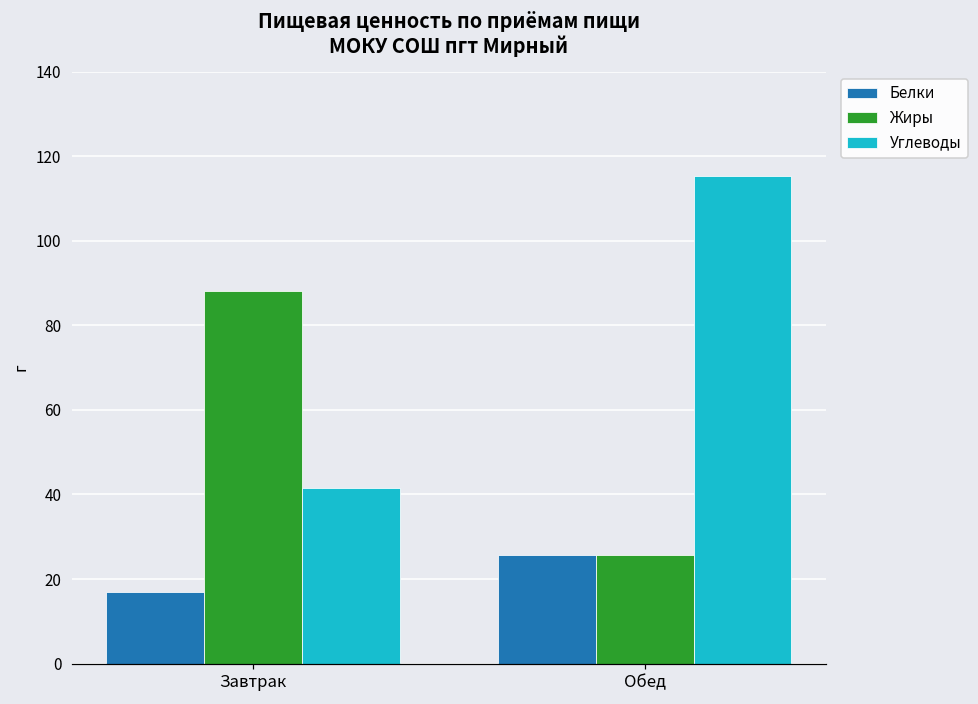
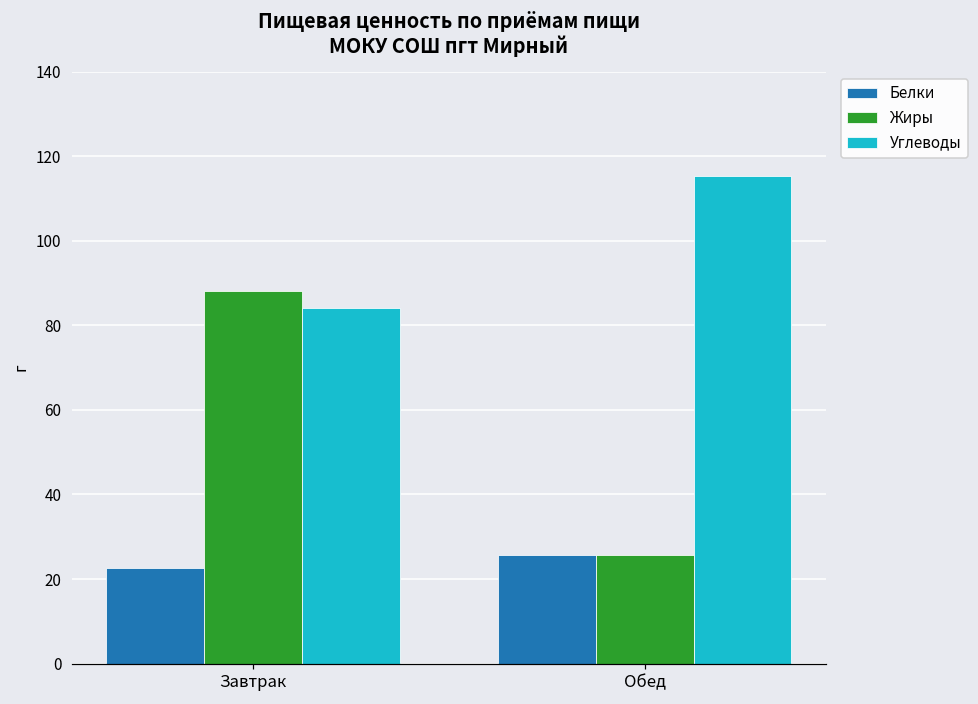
  {
    "Белки": {
-     "Завтрак": 17,
+     "Завтрак": 23,
      "Обед": 26
    },
    "Жиры": {
      "Завтрак": 88,
      "Обед": 26
    },
    "Углеводы": {
-     "Завтрак": 42,
+     "Завтрак": 84,
      "Обед": 115
    }
  }
